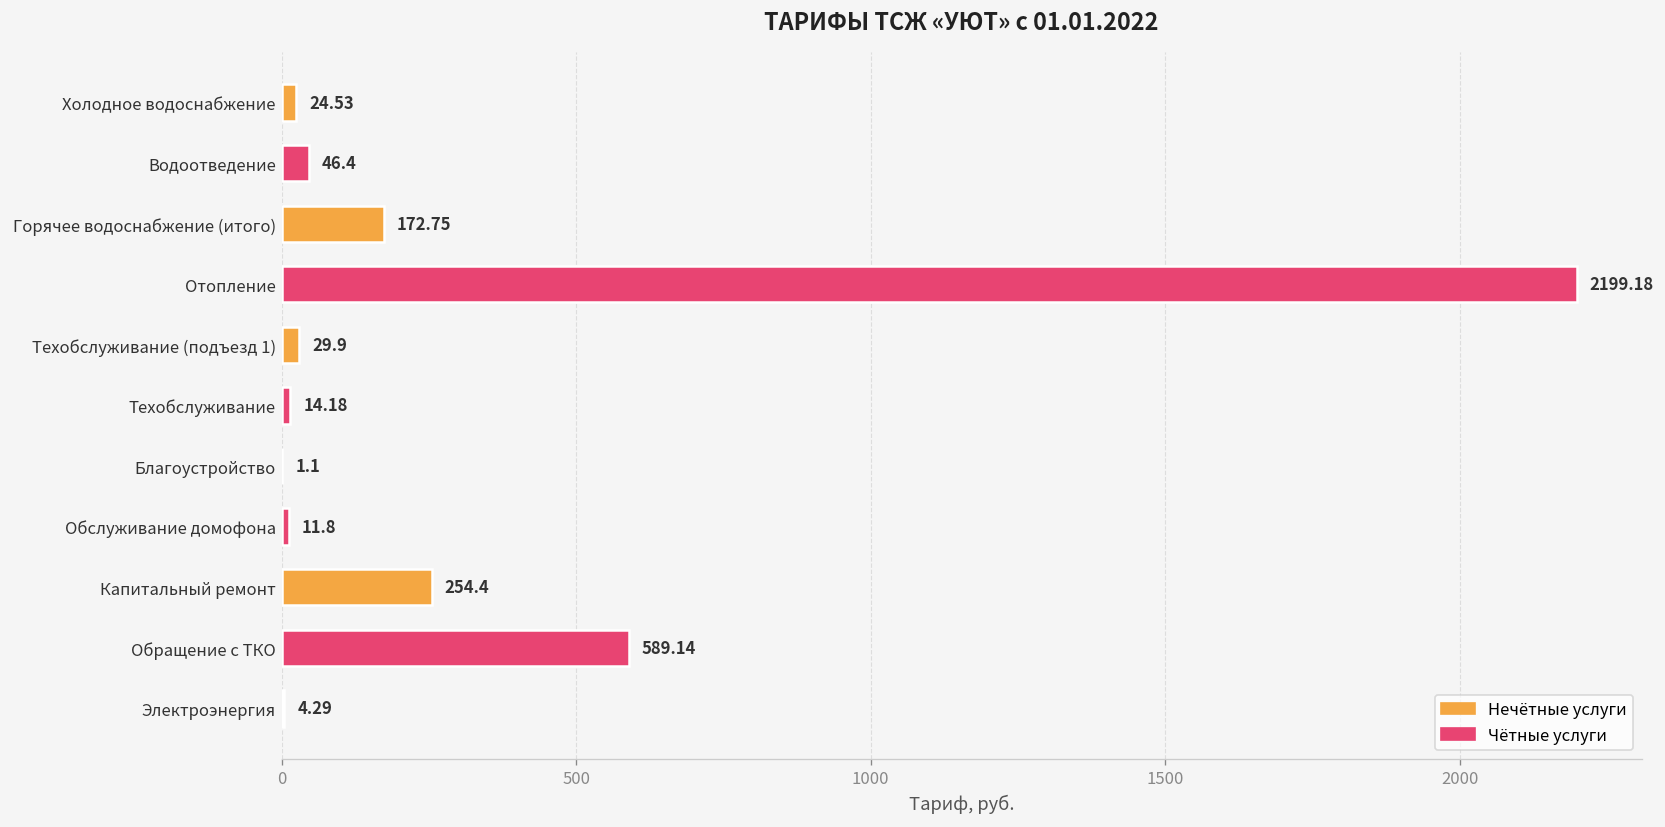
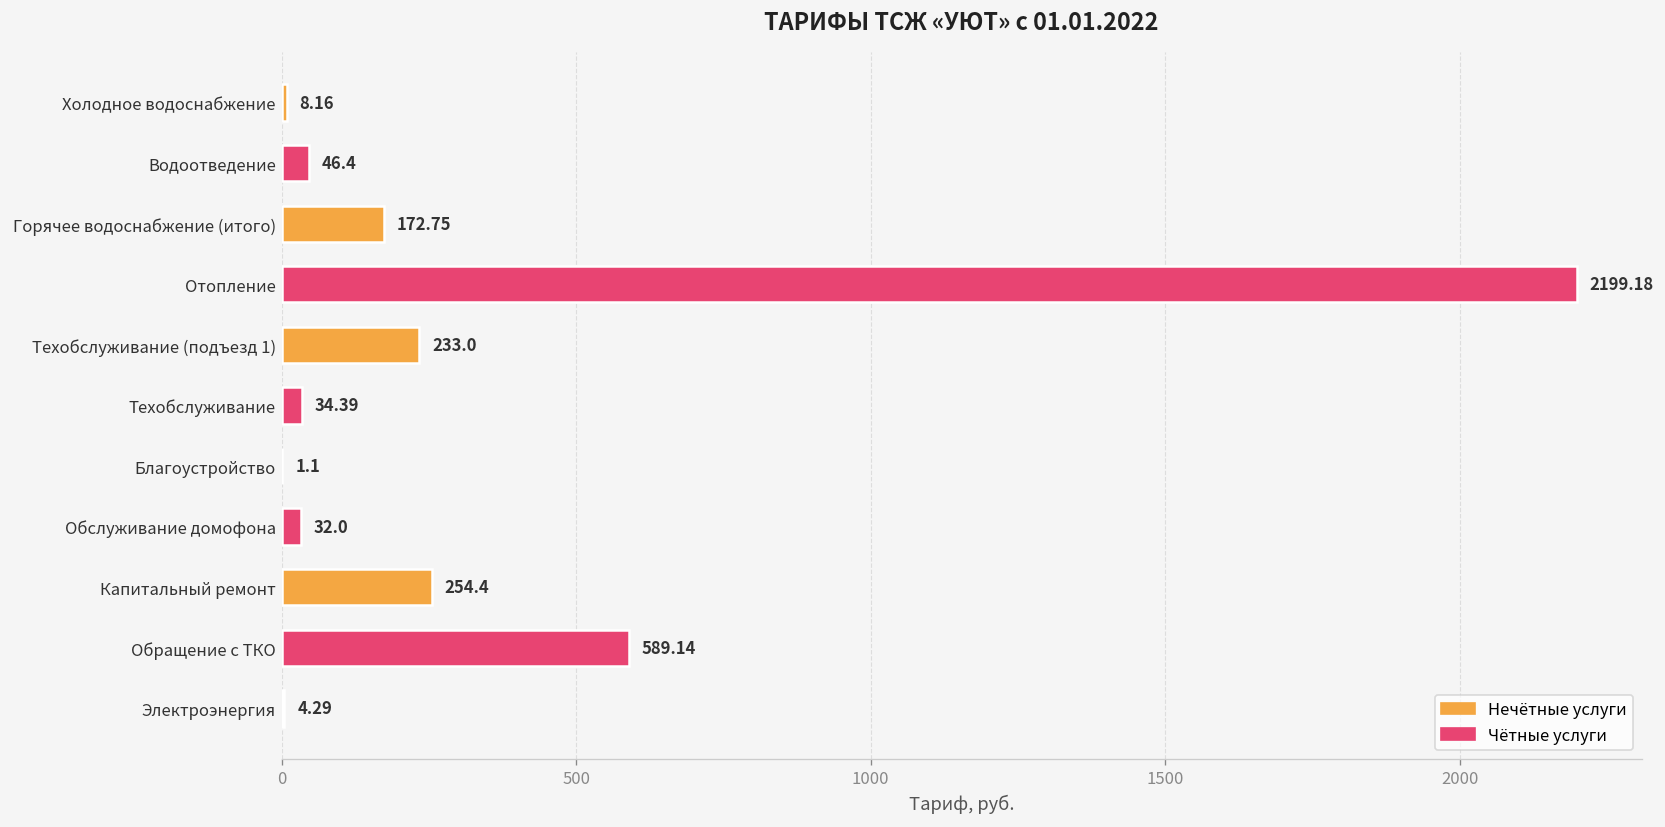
  {
-   "Холодное водоснабжение": 24.53,
+   "Холодное водоснабжение": 8.16,
    "Водоотведение": 46.4,
    "Горячее водоснабжение (итого)": 172.75,
    "Отопление": 2199.18,
-   "Техобслуживание (подъезд 1)": 29.9,
-   "Техобслуживание": 14.18,
+   "Техобслуживание (подъезд 1)": 233.0,
+   "Техобслуживание": 34.39,
    "Благоустройство": 1.1,
-   "Обслуживание домофона": 11.8,
+   "Обслуживание домофона": 32.0,
    "Капитальный ремонт": 254.4,
    "Обращение с ТКО": 589.14,
    "Электроэнергия": 4.29
  }
